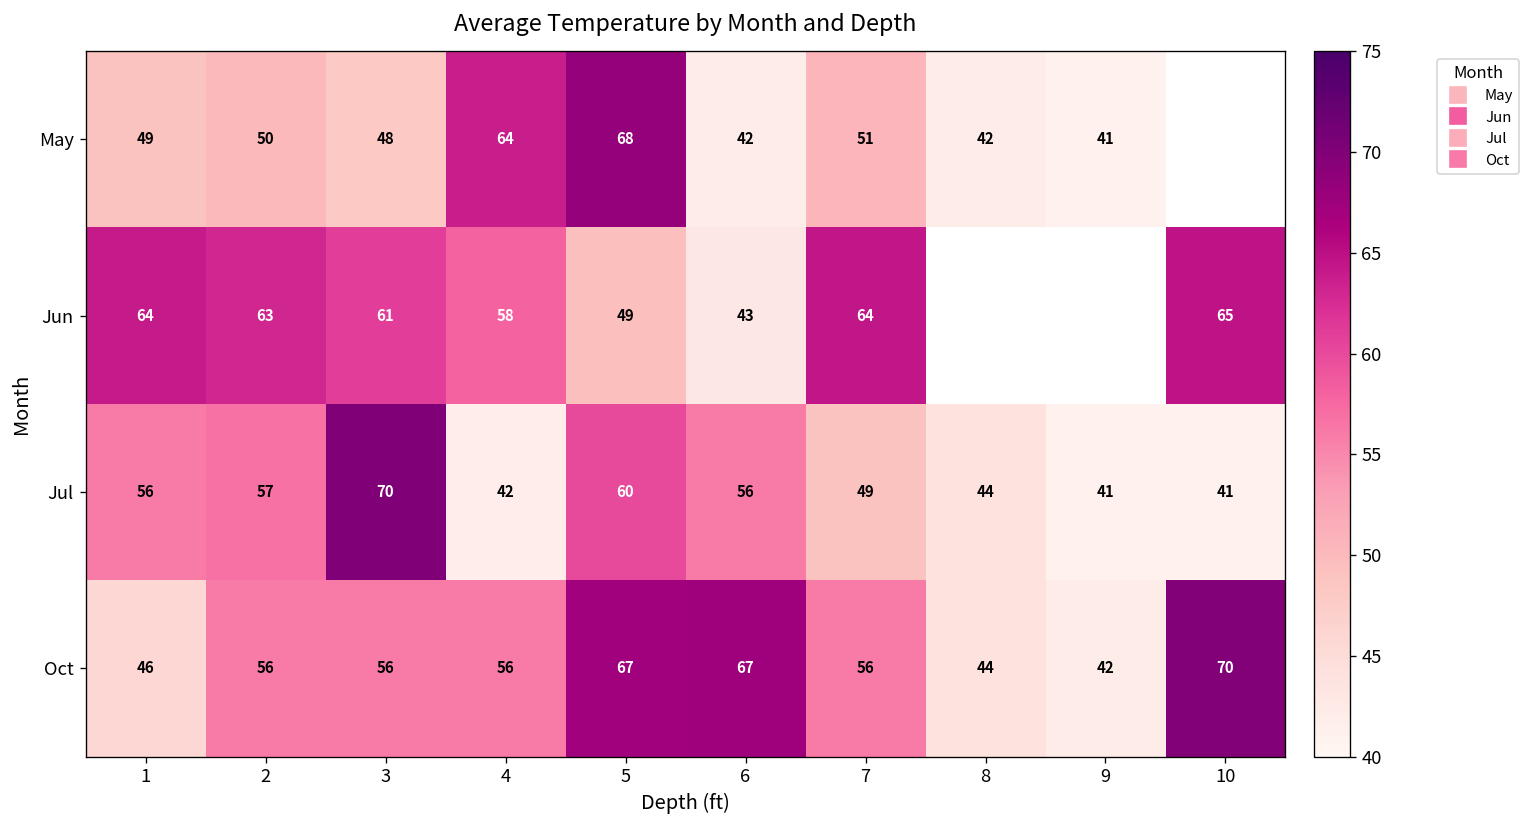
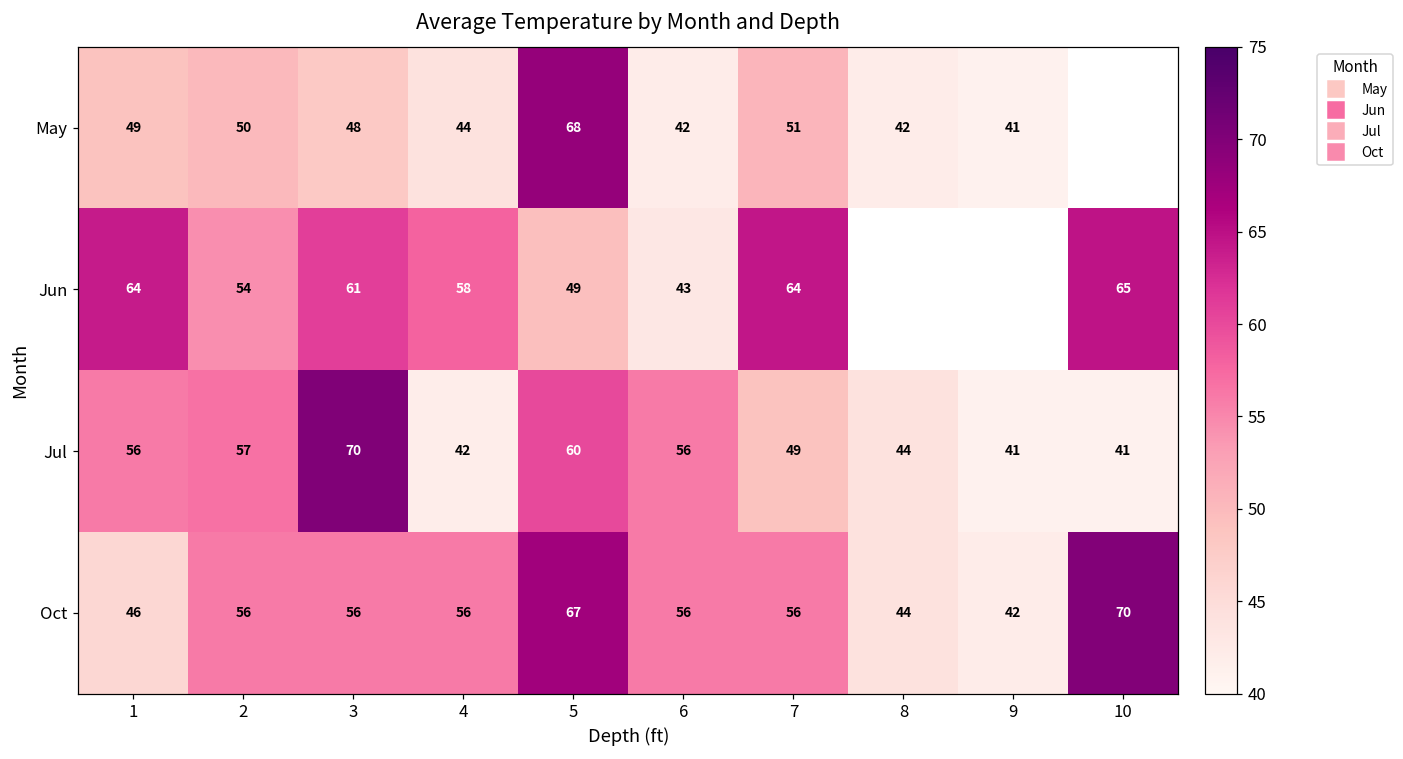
  {
    "May": {
      "1": 49,
      "2": 50,
      "3": 48,
-     "4": 64,
+     "4": 44,
      "5": 68,
      "6": 42,
      "7": 51,
      "8": 42,
      "9": 41
    },
    "Jun": {
      "1": 64,
-     "2": 63,
+     "2": 54,
      "3": 61,
      "4": 58,
      "5": 49,
      "6": 43,
      "7": 64,
      "10": 65
    },
    "Jul": {
      "1": 56,
      "2": 57,
      "3": 70,
      "4": 42,
      "5": 60,
      "6": 56,
      "7": 49,
      "8": 44,
      "9": 41,
      "10": 41
    },
    "Oct": {
      "1": 46,
      "2": 56,
      "3": 56,
      "4": 56,
      "5": 67,
-     "6": 67,
+     "6": 56,
      "7": 56,
      "8": 44,
      "9": 42,
      "10": 70
    }
  }
